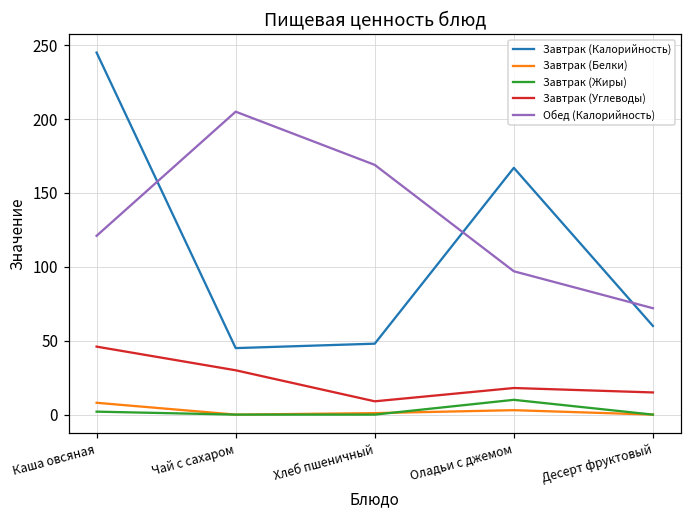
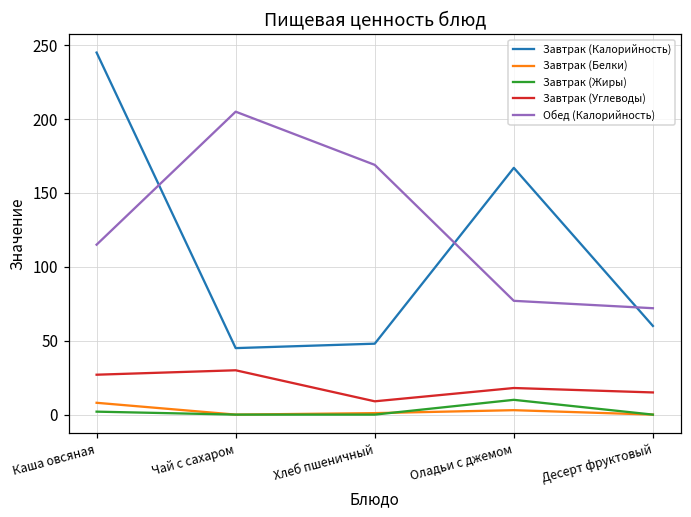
  {
    "Завтрак (Калорийность)": {
      "Каша овсяная": 245,
      "Чай с сахаром": 45,
      "Хлеб пшеничный": 48,
      "Оладьи с джемом": 167,
      "Десерт фруктовый": 60
    },
    "Завтрак (Белки)": {
      "Каша овсяная": 8,
      "Оладьи с джемом": 3
    },
    "Завтрак (Жиры)": {
      "Каша овсяная": 2,
      "Оладьи с джемом": 10
    },
    "Завтрак (Углеводы)": {
-     "Каша овсяная": 46,
+     "Каша овсяная": 27,
      "Чай с сахаром": 30,
      "Хлеб пшеничный": 9,
      "Оладьи с джемом": 18,
      "Десерт фруктовый": 15
    },
    "Обед (Калорийность)": {
-     "Каша овсяная": 121,
+     "Каша овсяная": 115,
      "Чай с сахаром": 205,
      "Хлеб пшеничный": 169,
-     "Оладьи с джемом": 97,
+     "Оладьи с джемом": 77,
      "Десерт фруктовый": 72
    }
  }
